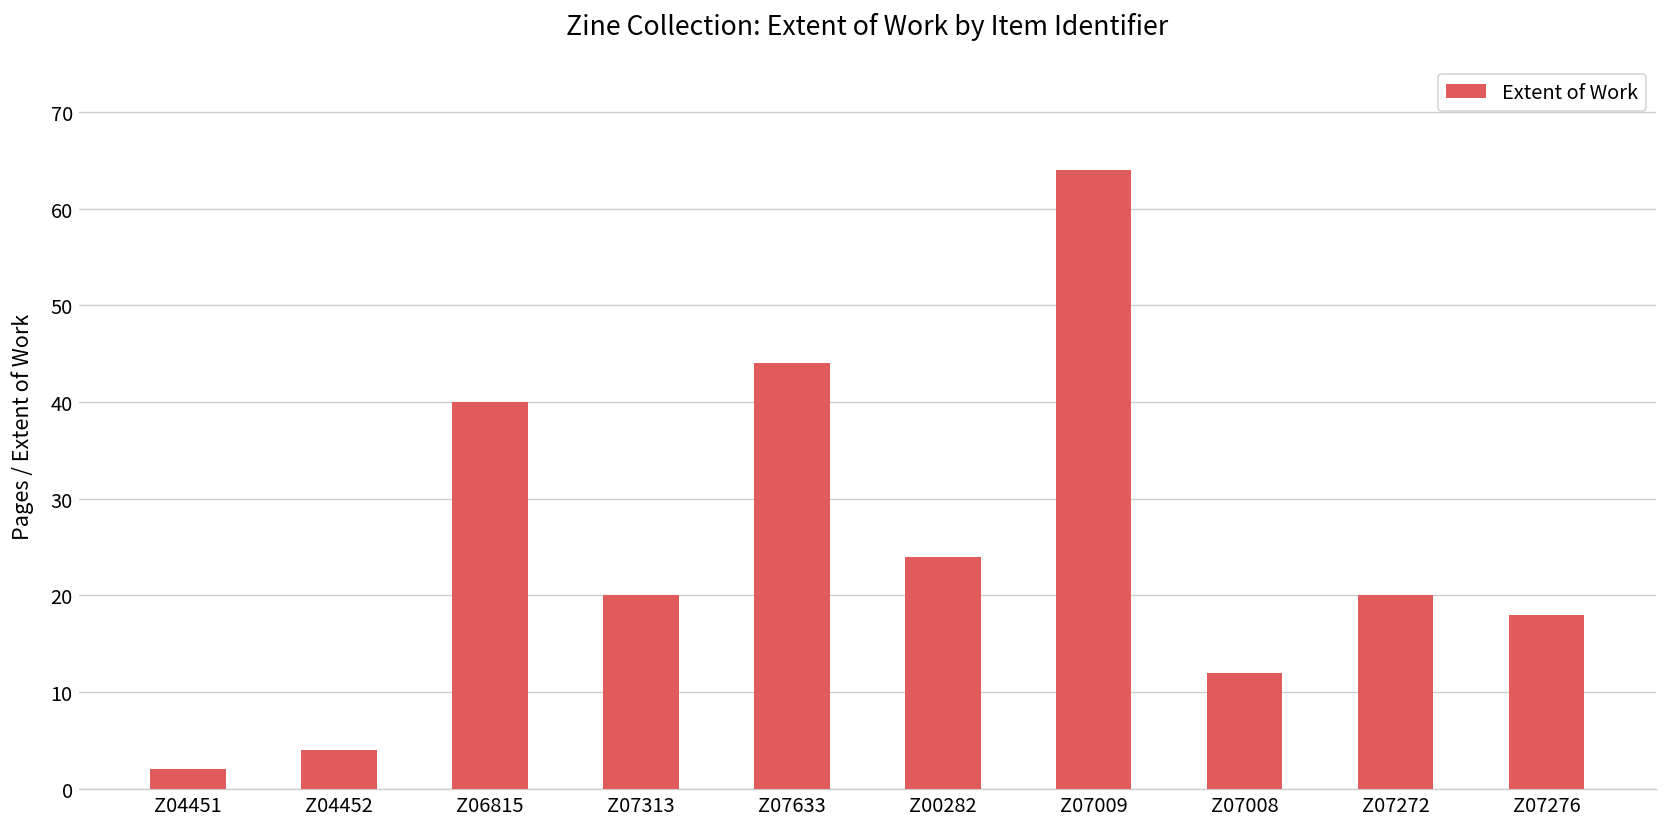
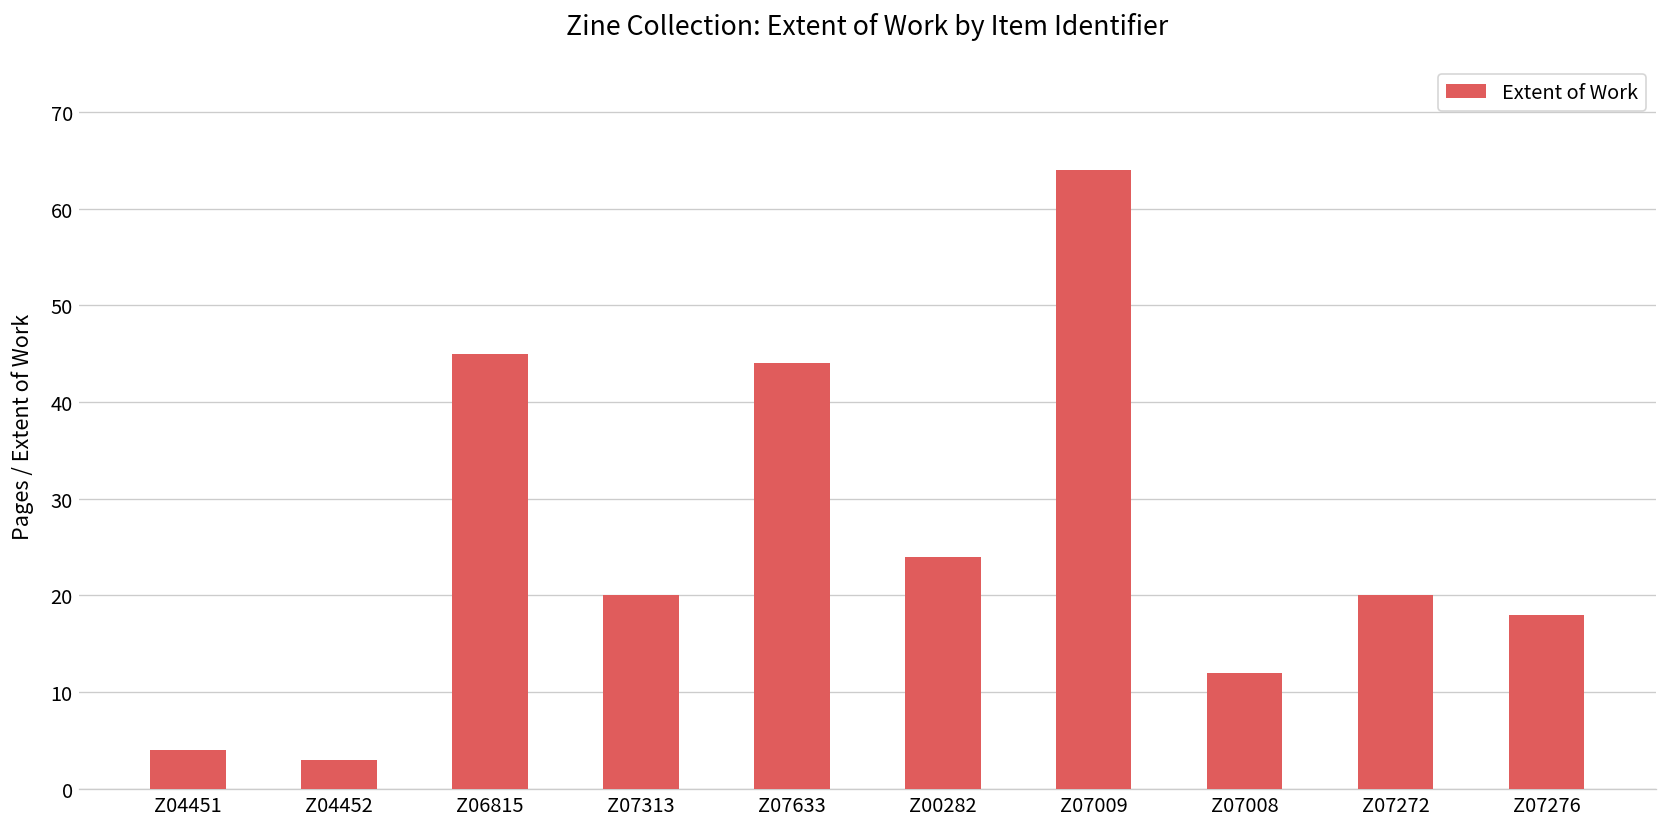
  {
-   "Z04451": 2,
-   "Z04452": 4,
-   "Z06815": 40,
+   "Z04451": 4,
+   "Z04452": 3,
+   "Z06815": 45,
    "Z07313": 20,
    "Z07633": 44,
    "Z00282": 24,
    "Z07009": 64,
    "Z07008": 12,
    "Z07272": 20,
    "Z07276": 18
  }
